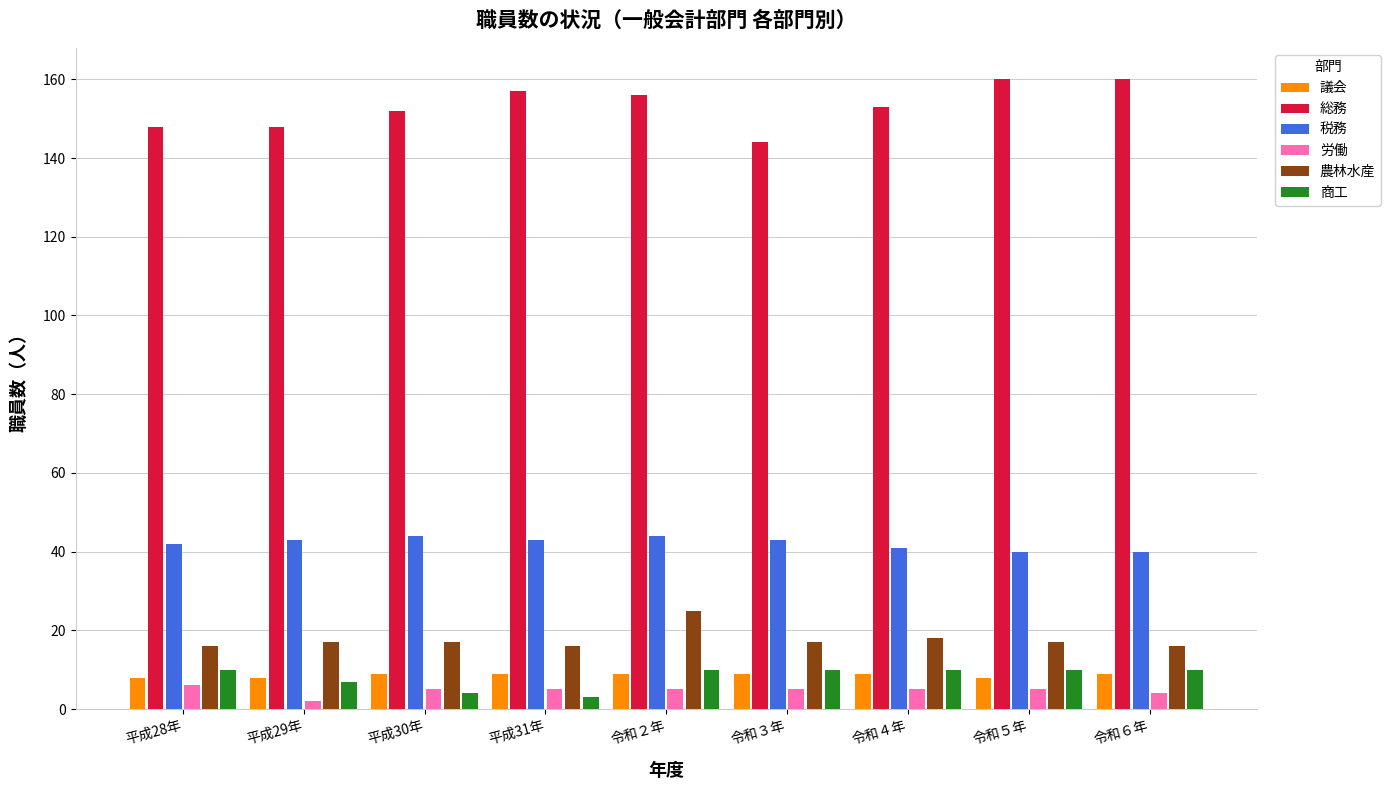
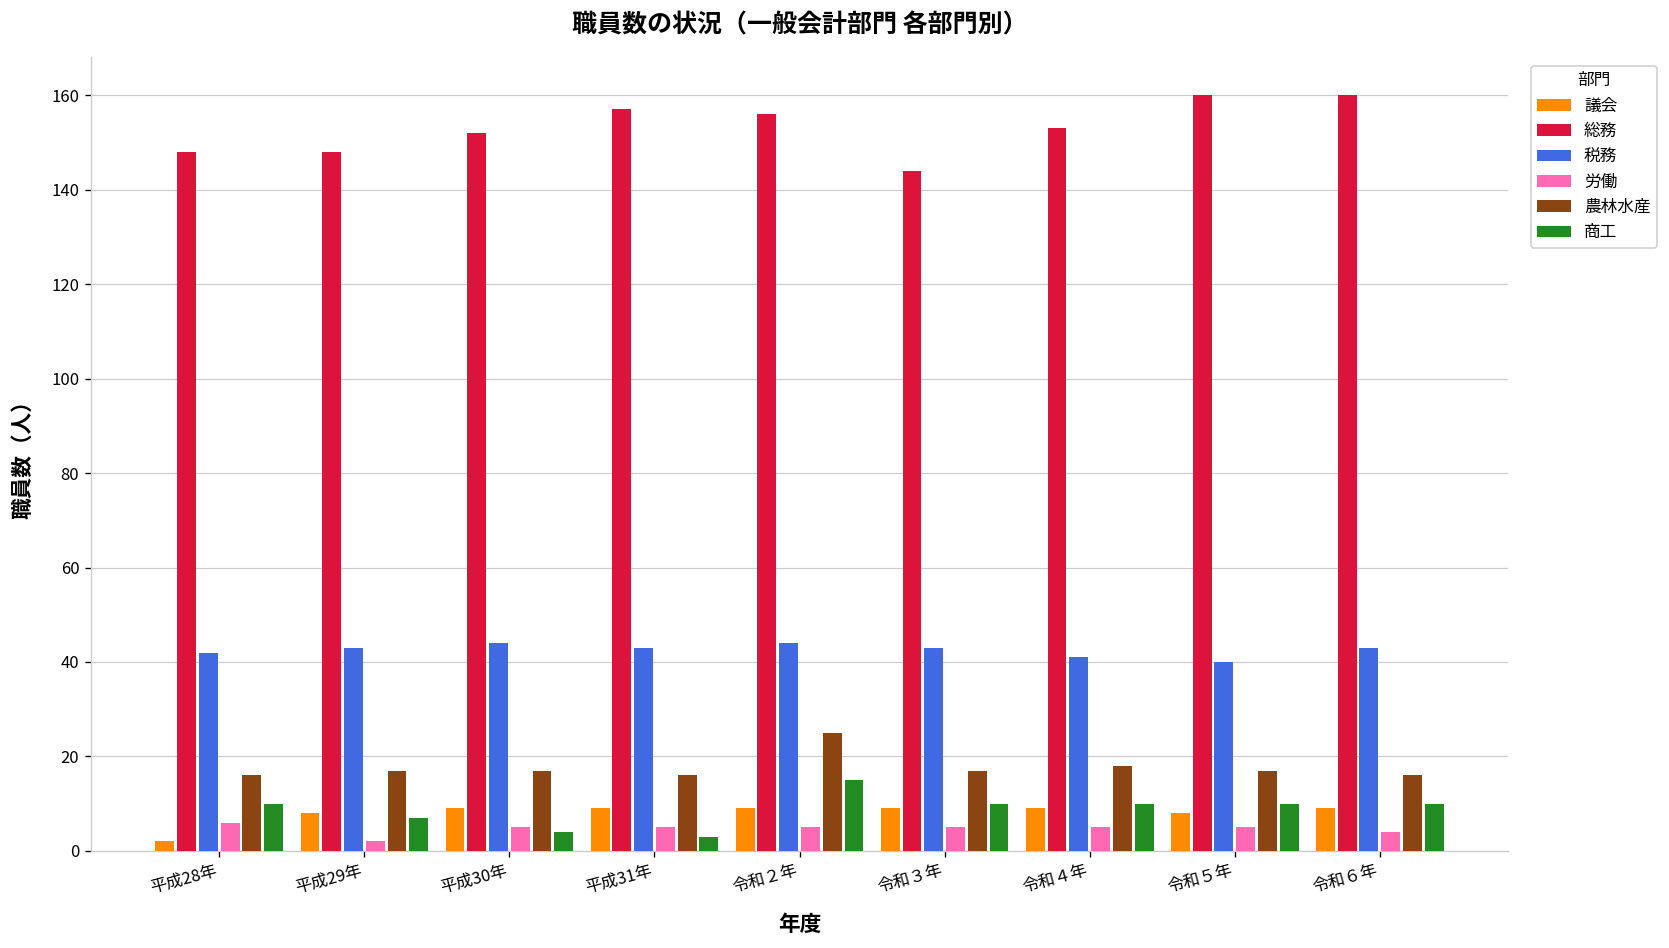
  {
    "議会": {
-     "平成28年": 8,
+     "平成28年": 2,
      "平成29年": 8,
      "平成30年": 9,
      "平成31年": 9,
      "令和２年": 9,
      "令和３年": 9,
      "令和４年": 9,
      "令和５年": 8,
      "令和６年": 9
    },
    "総務": {
      "平成28年": 148,
      "平成29年": 148,
      "平成30年": 152,
      "平成31年": 157,
      "令和２年": 156,
      "令和３年": 144,
      "令和４年": 153,
      "令和５年": 160,
      "令和６年": 160
    },
    "税務": {
      "平成28年": 42,
      "平成29年": 43,
      "平成30年": 44,
      "平成31年": 43,
      "令和２年": 44,
      "令和３年": 43,
      "令和４年": 41,
      "令和５年": 40,
-     "令和６年": 40
+     "令和６年": 43
    },
    "労働": {
      "平成28年": 6,
      "平成29年": 2,
      "平成30年": 5,
      "平成31年": 5,
      "令和２年": 5,
      "令和３年": 5,
      "令和４年": 5,
      "令和５年": 5,
      "令和６年": 4
    },
    "農林水産": {
      "平成28年": 16,
      "平成29年": 17,
      "平成30年": 17,
      "平成31年": 16,
      "令和２年": 25,
      "令和３年": 17,
      "令和４年": 18,
      "令和５年": 17,
      "令和６年": 16
    },
    "商工": {
      "平成28年": 10,
      "平成29年": 7,
      "平成30年": 4,
      "平成31年": 3,
-     "令和２年": 10,
+     "令和２年": 15,
      "令和３年": 10,
      "令和４年": 10,
      "令和５年": 10,
      "令和６年": 10
    }
  }
